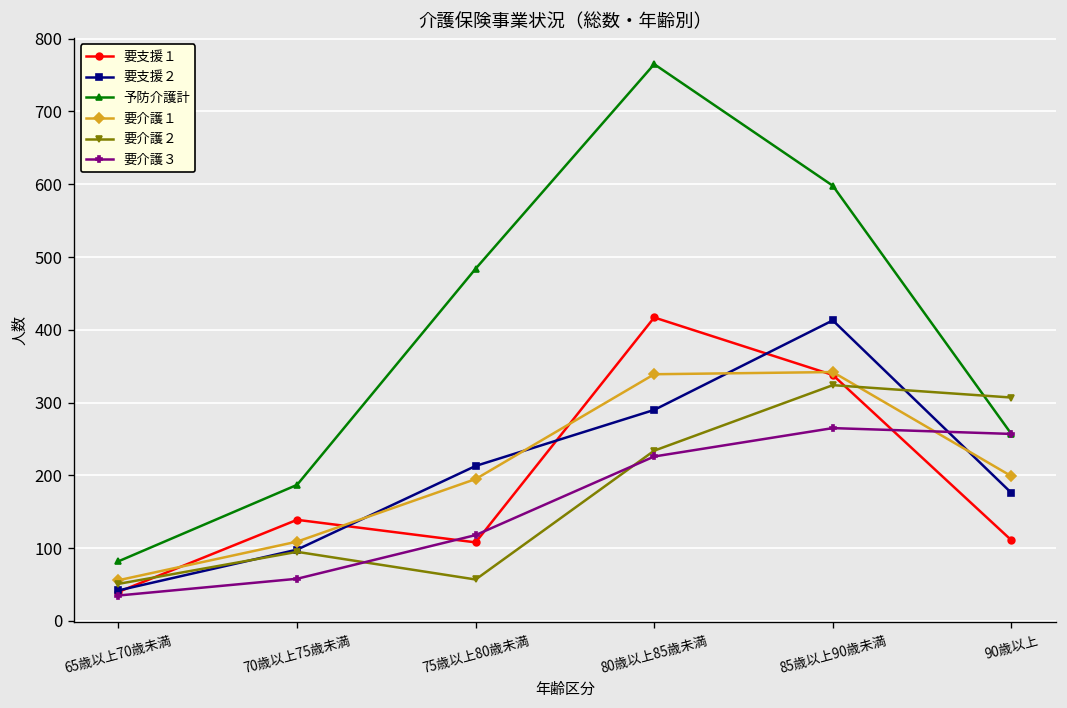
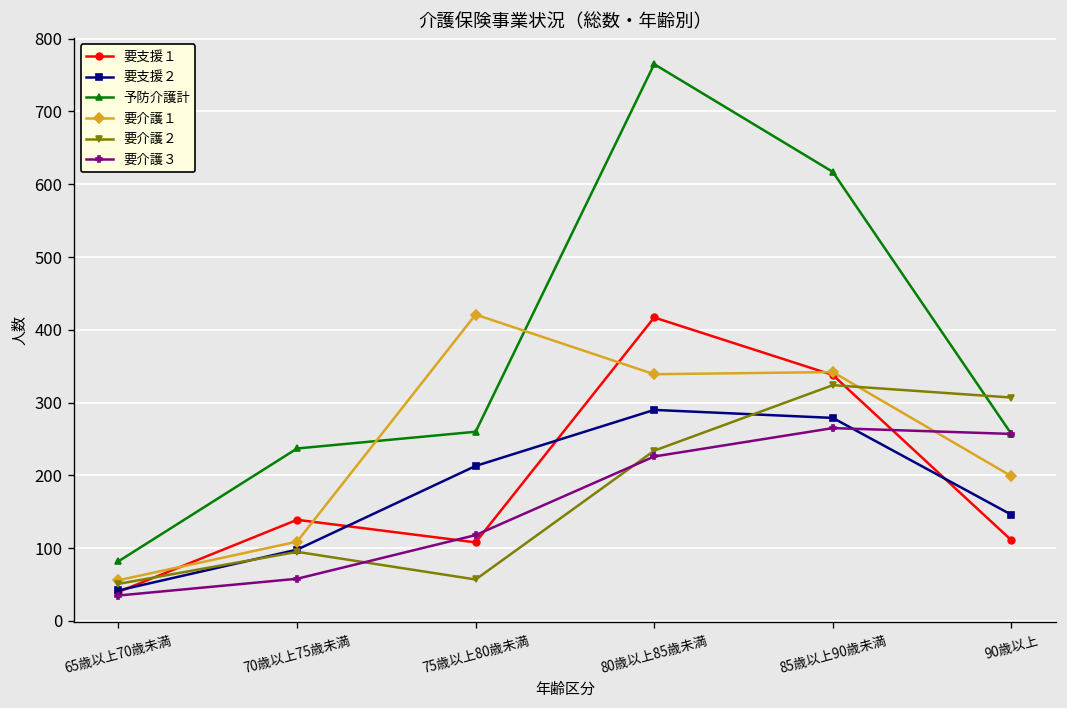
  {
    "要支援１": {
      "70歳以上75歳未満": 140,
      "75歳以上80歳未満": 110,
      "80歳以上85歳未満": 420,
      "90歳以上": 110
    },
    "要支援２": {
      "75歳以上80歳未満": 210,
      "80歳以上85歳未満": 290,
-     "85歳以上90歳未満": 410,
-     "90歳以上": 180
+     "85歳以上90歳未満": 280,
+     "90歳以上": 150
    },
    "予防介護計": {
      "65歳以上70歳未満": 80,
-     "70歳以上75歳未満": 190,
-     "75歳以上80歳未満": 480,
+     "70歳以上75歳未満": 240,
+     "75歳以上80歳未満": 260,
      "80歳以上85歳未満": 770,
-     "85歳以上90歳未満": 600
+     "85歳以上90歳未満": 620
    },
    "要介護１": {
      "65歳以上70歳未満": 60,
      "70歳以上75歳未満": 110,
-     "75歳以上80歳未満": 200,
+     "75歳以上80歳未満": 420,
      "80歳以上85歳未満": 340,
      "90歳以上": 200
    },
    "要介護２": {
      "65歳以上70歳未満": 50,
      "75歳以上80歳未満": 60,
      "80歳以上85歳未満": 230,
      "85歳以上90歳未満": 320,
      "90歳以上": 310
    },
    "要介護３": {
      "65歳以上70歳未満": 40,
      "70歳以上75歳未満": 60,
      "75歳以上80歳未満": 120,
      "80歳以上85歳未満": 230,
      "85歳以上90歳未満": 270
    }
  }
